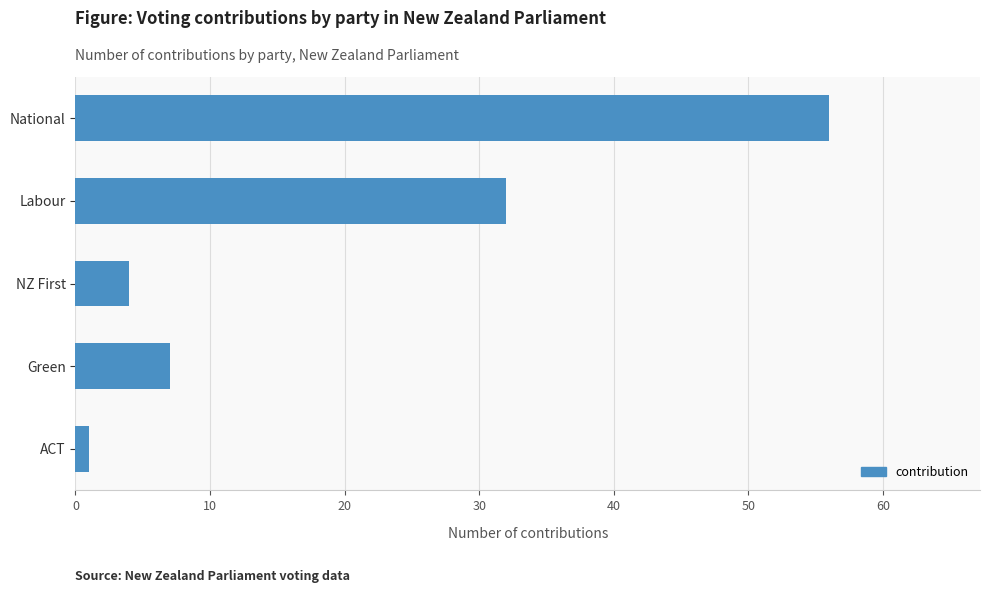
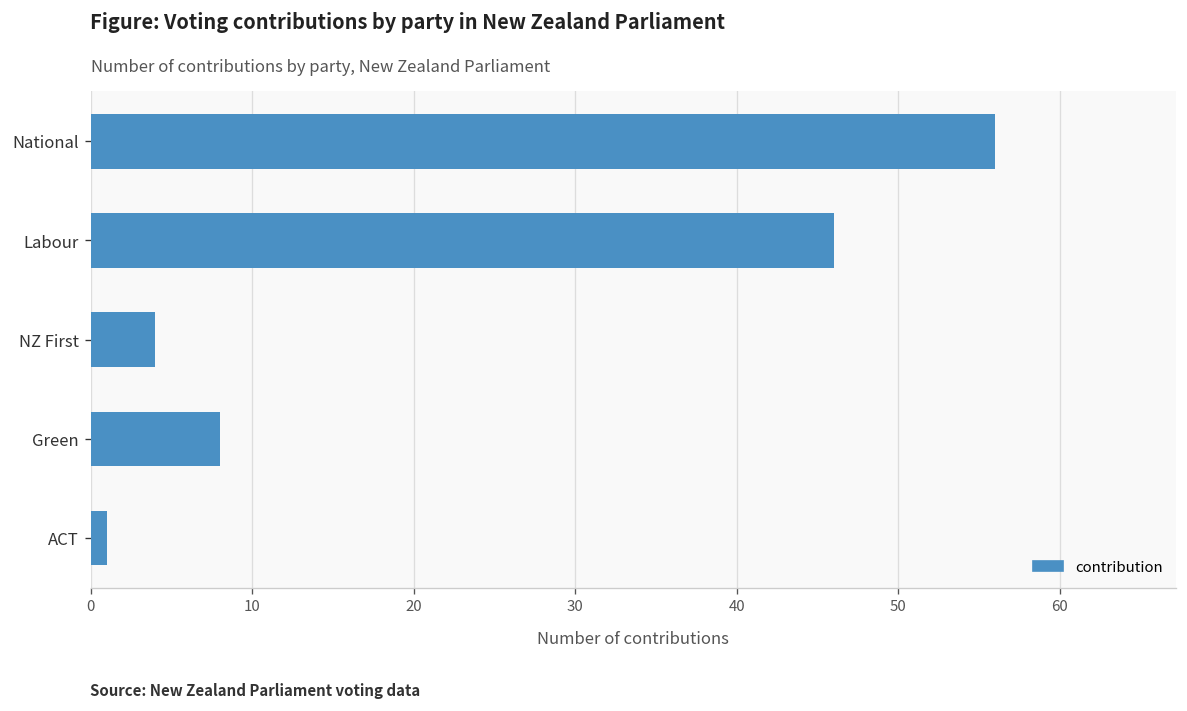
  {
    "National": 56,
-   "Labour": 32,
+   "Labour": 46,
    "NZ First": 4,
-   "Green": 7,
+   "Green": 8,
    "ACT": 1
  }
